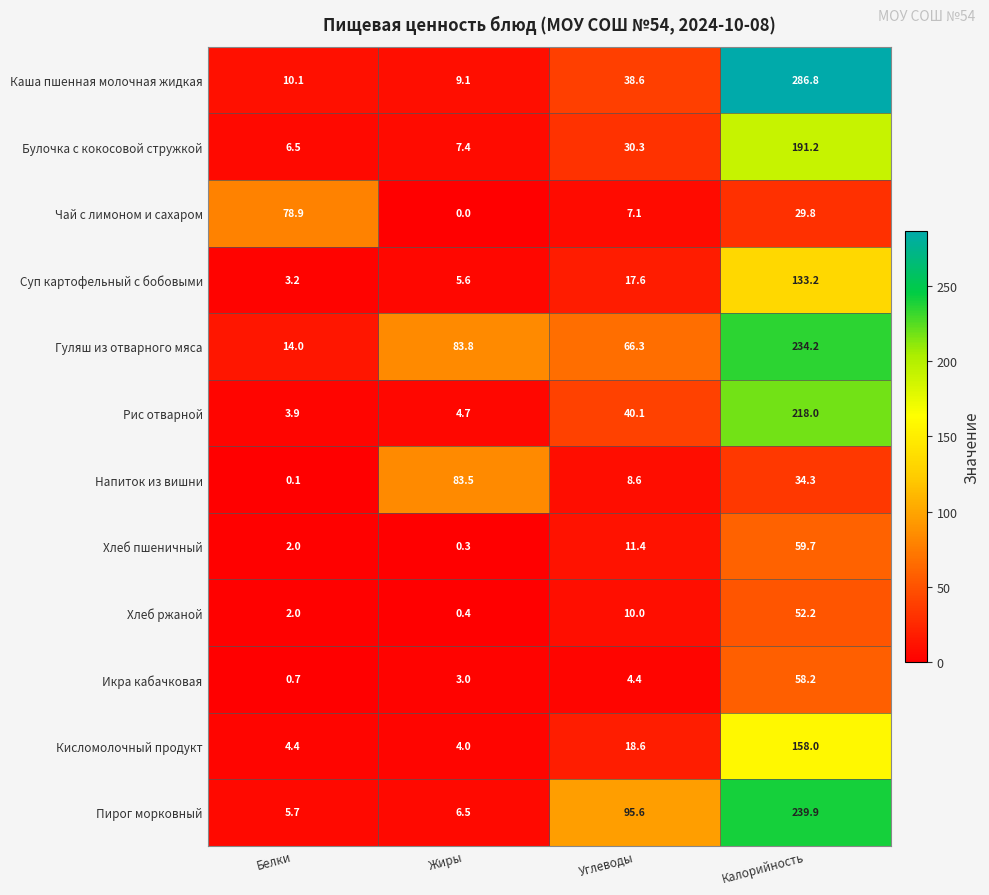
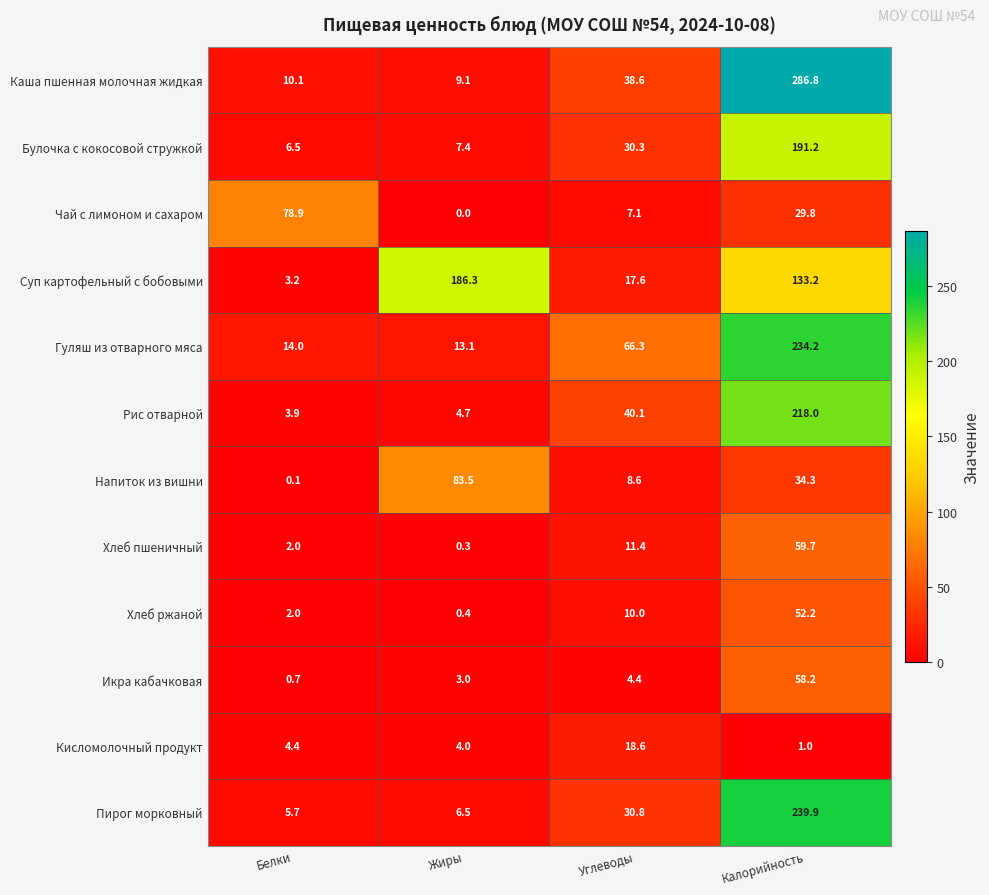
  {
    "Каша пшенная молочная жидкая": {
      "Белки": 10.1,
      "Жиры": 9.1,
      "Углеводы": 38.6,
      "Калорийность": 286.8
    },
    "Булочка с кокосовой стружкой": {
      "Белки": 6.5,
      "Жиры": 7.4,
      "Углеводы": 30.3,
      "Калорийность": 191.2
    },
    "Чай с лимоном и сахаром": {
      "Белки": 78.9,
      "Жиры": 0.0,
      "Углеводы": 7.1,
      "Калорийность": 29.8
    },
    "Суп картофельный с бобовыми": {
      "Белки": 3.2,
-     "Жиры": 5.6,
+     "Жиры": 186.3,
      "Углеводы": 17.6,
      "Калорийность": 133.2
    },
    "Гуляш из отварного мяса": {
      "Белки": 14.0,
-     "Жиры": 83.8,
+     "Жиры": 13.1,
      "Углеводы": 66.3,
      "Калорийность": 234.2
    },
    "Рис отварной": {
      "Белки": 3.9,
      "Жиры": 4.7,
      "Углеводы": 40.1,
      "Калорийность": 218.0
    },
    "Напиток из вишни": {
      "Белки": 0.1,
      "Жиры": 83.5,
      "Углеводы": 8.6,
      "Калорийность": 34.3
    },
    "Хлеб пшеничный": {
      "Белки": 2.0,
      "Жиры": 0.3,
      "Углеводы": 11.4,
      "Калорийность": 59.7
    },
    "Хлеб ржаной": {
      "Белки": 2.0,
      "Жиры": 0.4,
      "Углеводы": 10.0,
      "Калорийность": 52.2
    },
    "Икра кабачковая": {
      "Белки": 0.7,
      "Жиры": 3.0,
      "Углеводы": 4.4,
      "Калорийность": 58.2
    },
    "Кисломолочный продукт": {
      "Белки": 4.4,
      "Жиры": 4.0,
      "Углеводы": 18.6,
-     "Калорийность": 158.0
+     "Калорийность": 1.0
    },
    "Пирог морковный": {
      "Белки": 5.7,
      "Жиры": 6.5,
-     "Углеводы": 95.6,
+     "Углеводы": 30.8,
      "Калорийность": 239.9
    }
  }
